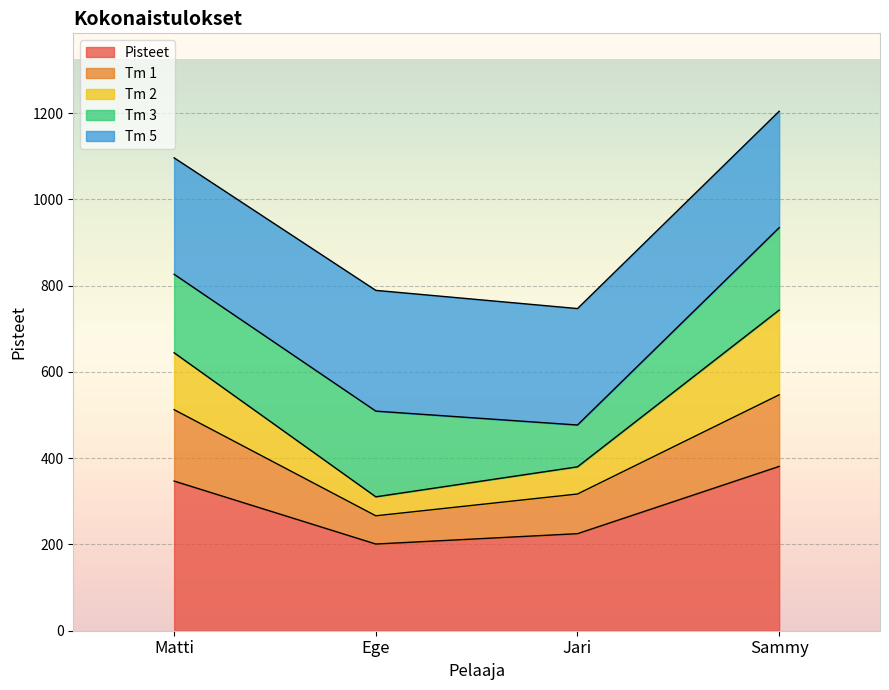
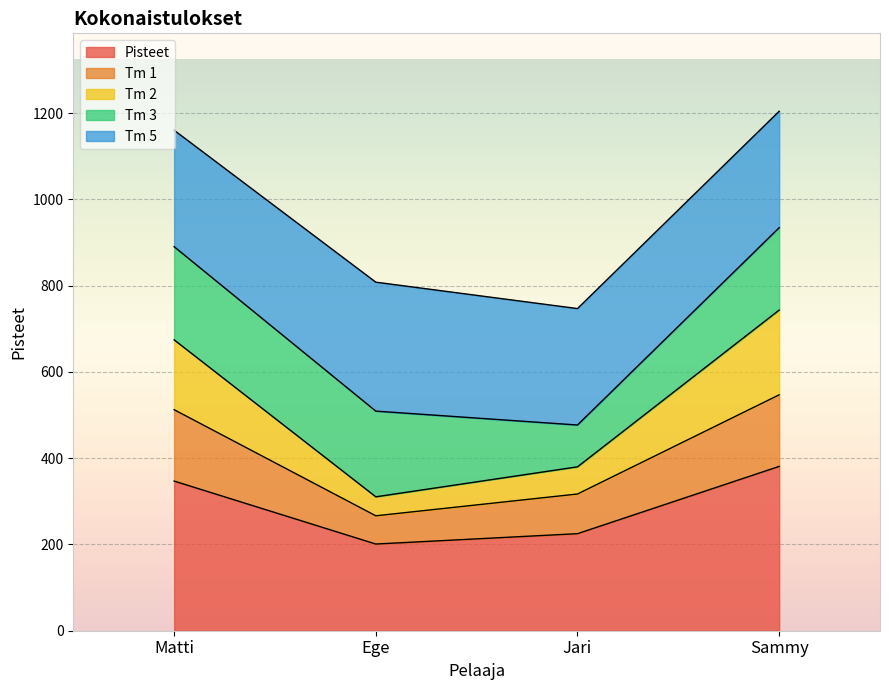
  {
    "Tm 2": {
-     "Matti": 130,
+     "Matti": 160,
      "Ege": 40,
      "Jari": 60,
      "Sammy": 200
    },
    "Tm 3": {
-     "Matti": 180,
+     "Matti": 220,
      "Ege": 200,
      "Jari": 100,
      "Sammy": 190
    },
    "Tm 5": {
-     "Ege": 280,
+     "Ege": 300,
      "Jari": 270,
      "Sammy": 270
    }
  }
